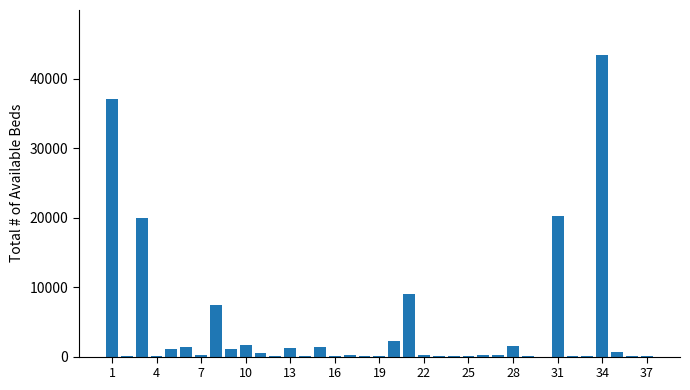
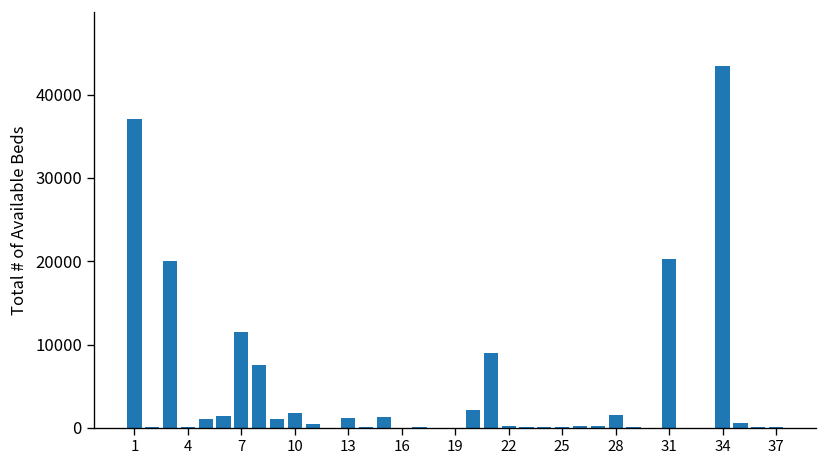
  {
    "1": 37000,
-   "7": 0,
+   "7": 12000,
    "10": 2000,
    "13": 1000,
    "28": 2000,
    "31": 20000,
    "34": 43000
  }
